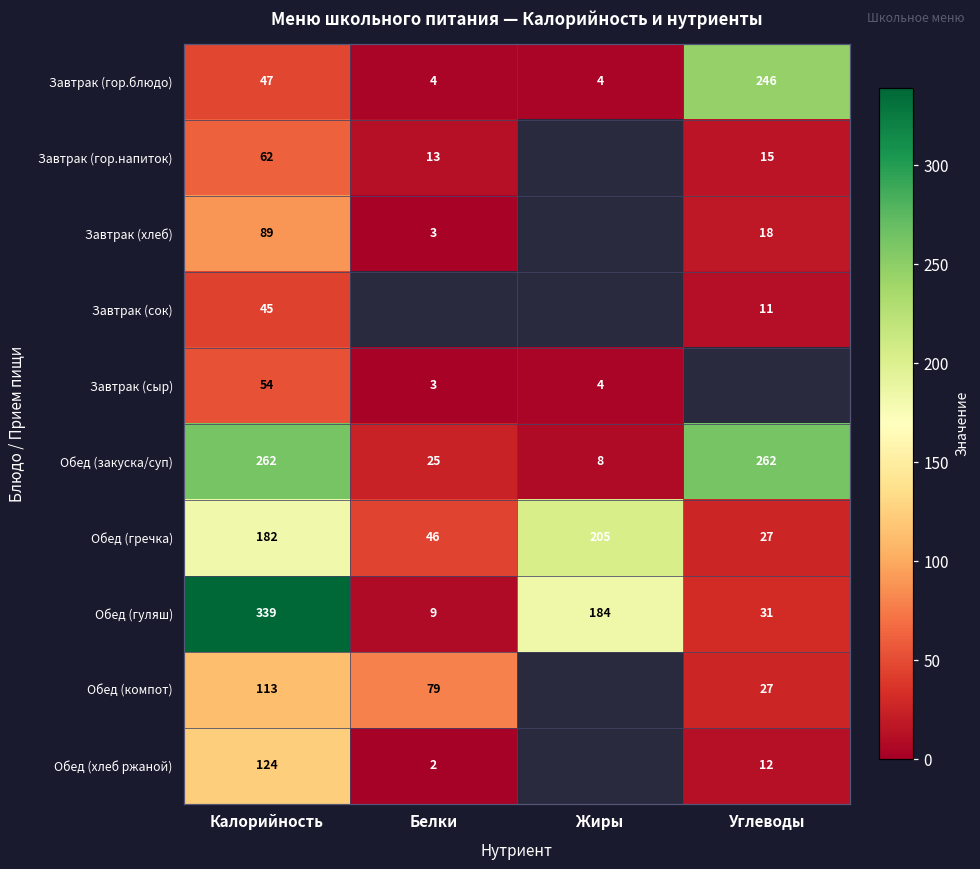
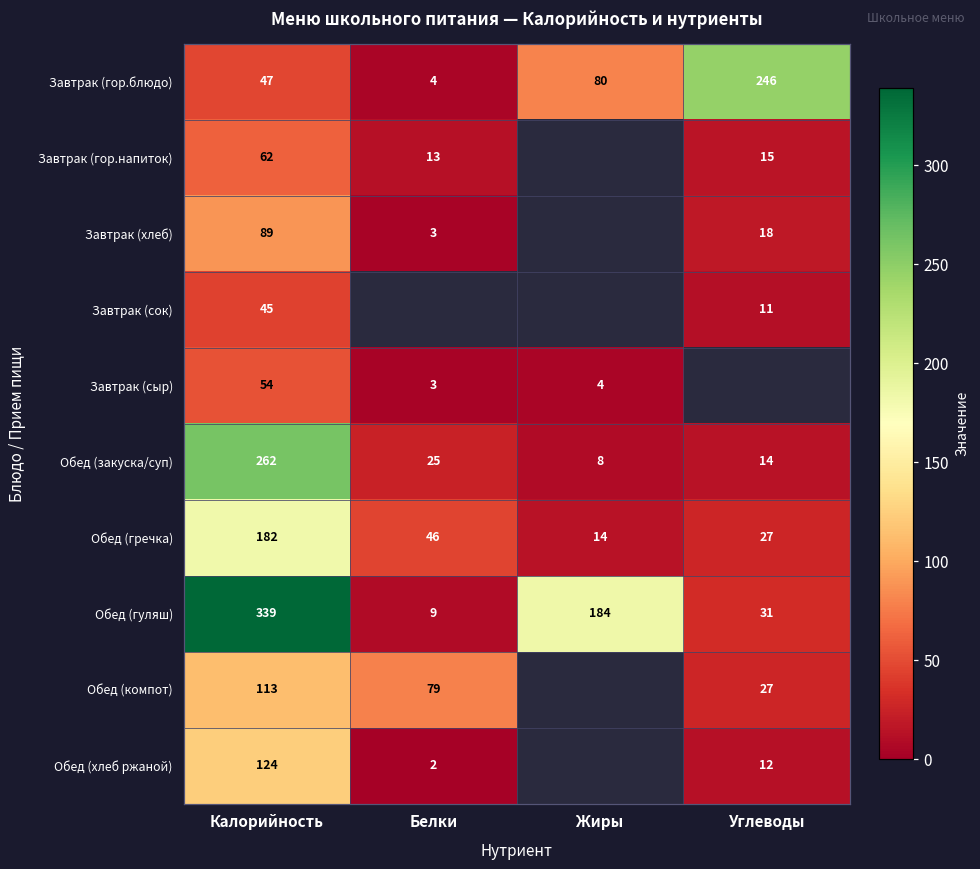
  {
    "Завтрак (гор.блюдо)": {
      "Калорийность": 47,
      "Белки": 4,
-     "Жиры": 4,
+     "Жиры": 80,
      "Углеводы": 246
    },
    "Завтрак (гор.напиток)": {
      "Калорийность": 62,
      "Белки": 13,
      "Углеводы": 15
    },
    "Завтрак (хлеб)": {
      "Калорийность": 89,
      "Белки": 3,
      "Углеводы": 18
    },
    "Завтрак (сок)": {
      "Калорийность": 45,
      "Углеводы": 11
    },
    "Завтрак (сыр)": {
      "Калорийность": 54,
      "Белки": 3,
      "Жиры": 4
    },
    "Обед (закуска/суп)": {
      "Калорийность": 262,
      "Белки": 25,
      "Жиры": 8,
-     "Углеводы": 262
+     "Углеводы": 14
    },
    "Обед (гречка)": {
      "Калорийность": 182,
      "Белки": 46,
-     "Жиры": 205,
+     "Жиры": 14,
      "Углеводы": 27
    },
    "Обед (гуляш)": {
      "Калорийность": 339,
      "Белки": 9,
      "Жиры": 184,
      "Углеводы": 31
    },
    "Обед (компот)": {
      "Калорийность": 113,
      "Белки": 79,
      "Углеводы": 27
    },
    "Обед (хлеб ржаной)": {
      "Калорийность": 124,
      "Белки": 2,
      "Углеводы": 12
    }
  }
